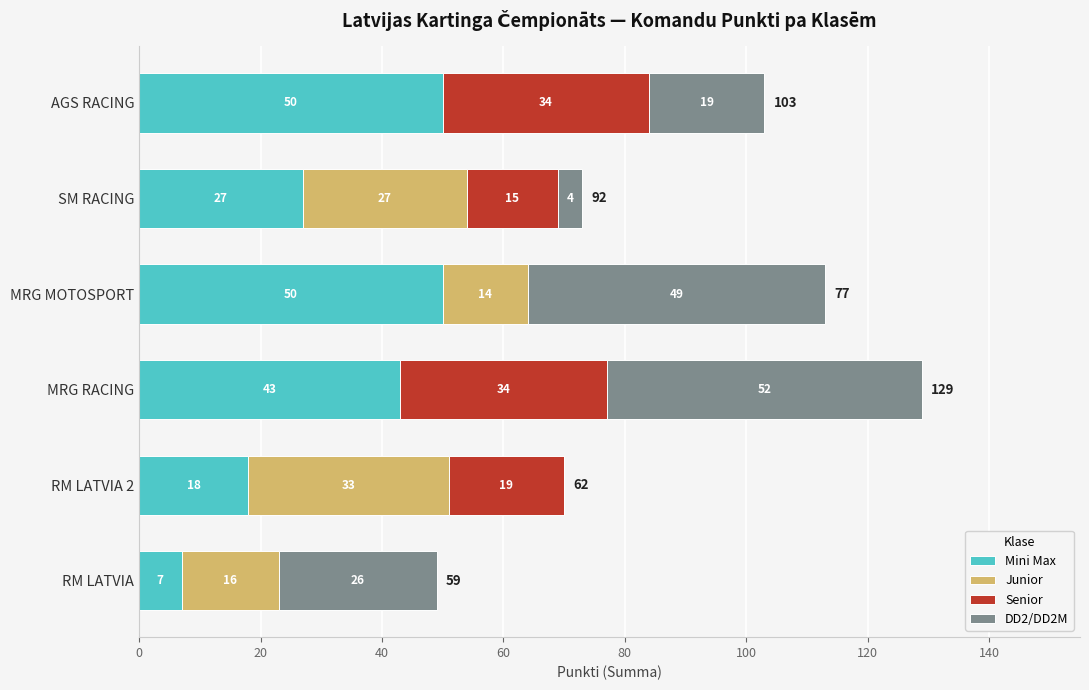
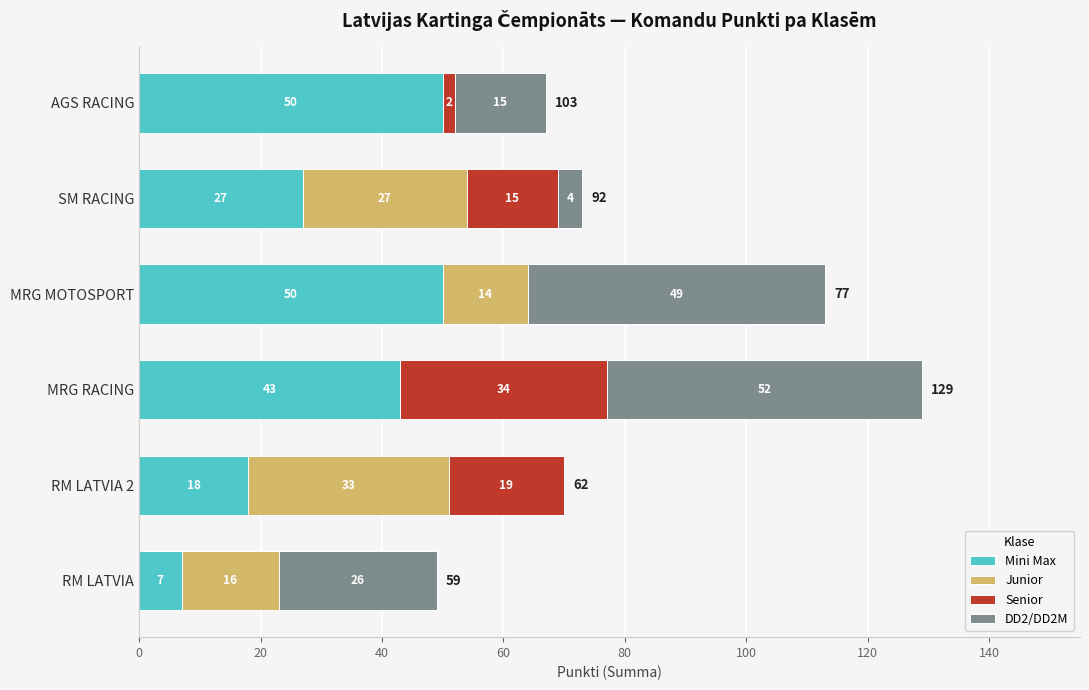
  {
    "Mini Max": {
      "AGS RACING": 50,
      "SM RACING": 27,
      "MRG MOTOSPORT": 50,
      "MRG RACING": 43,
      "RM LATVIA 2": 18,
      "RM LATVIA": 7
    },
    "Junior": {
      "SM RACING": 27,
      "MRG MOTOSPORT": 14,
      "RM LATVIA 2": 33,
      "RM LATVIA": 16
    },
    "Senior": {
-     "AGS RACING": 34,
+     "AGS RACING": 2,
      "SM RACING": 15,
      "MRG RACING": 34,
      "RM LATVIA 2": 19
    },
    "DD2/DD2M": {
-     "AGS RACING": 19,
+     "AGS RACING": 15,
      "SM RACING": 4,
      "MRG MOTOSPORT": 49,
      "MRG RACING": 52,
      "RM LATVIA": 26
    }
  }
